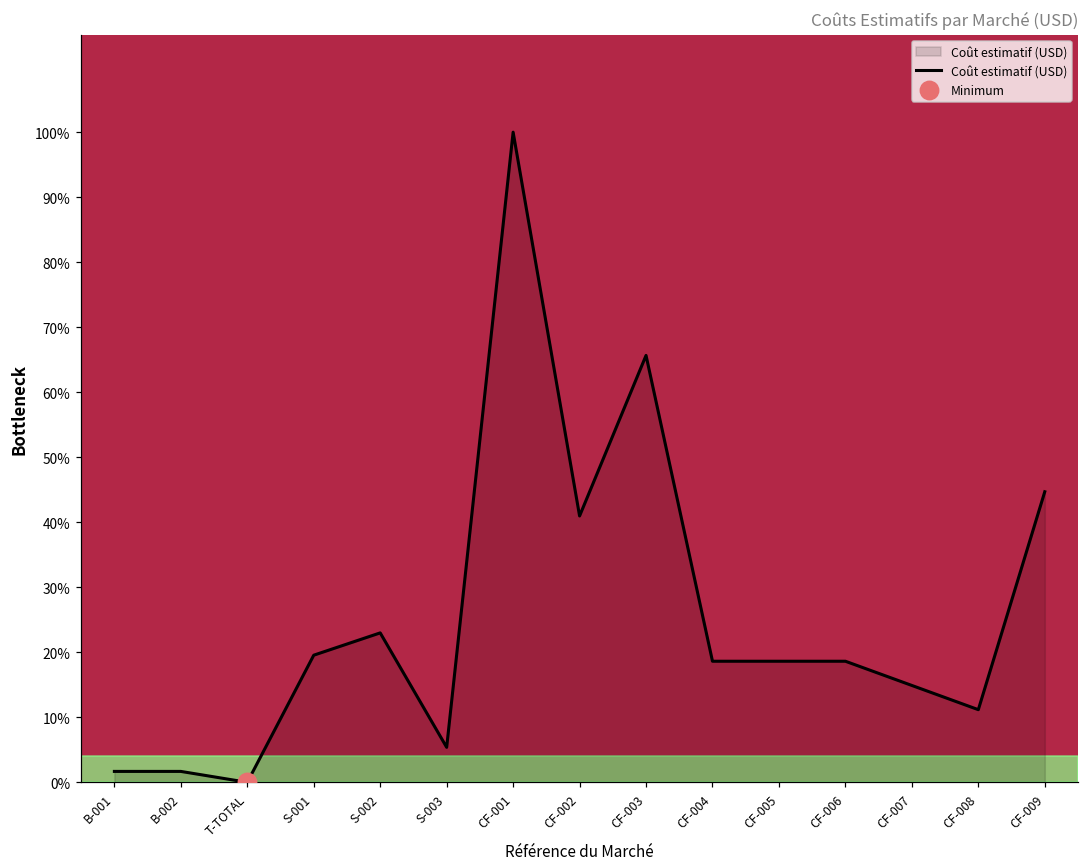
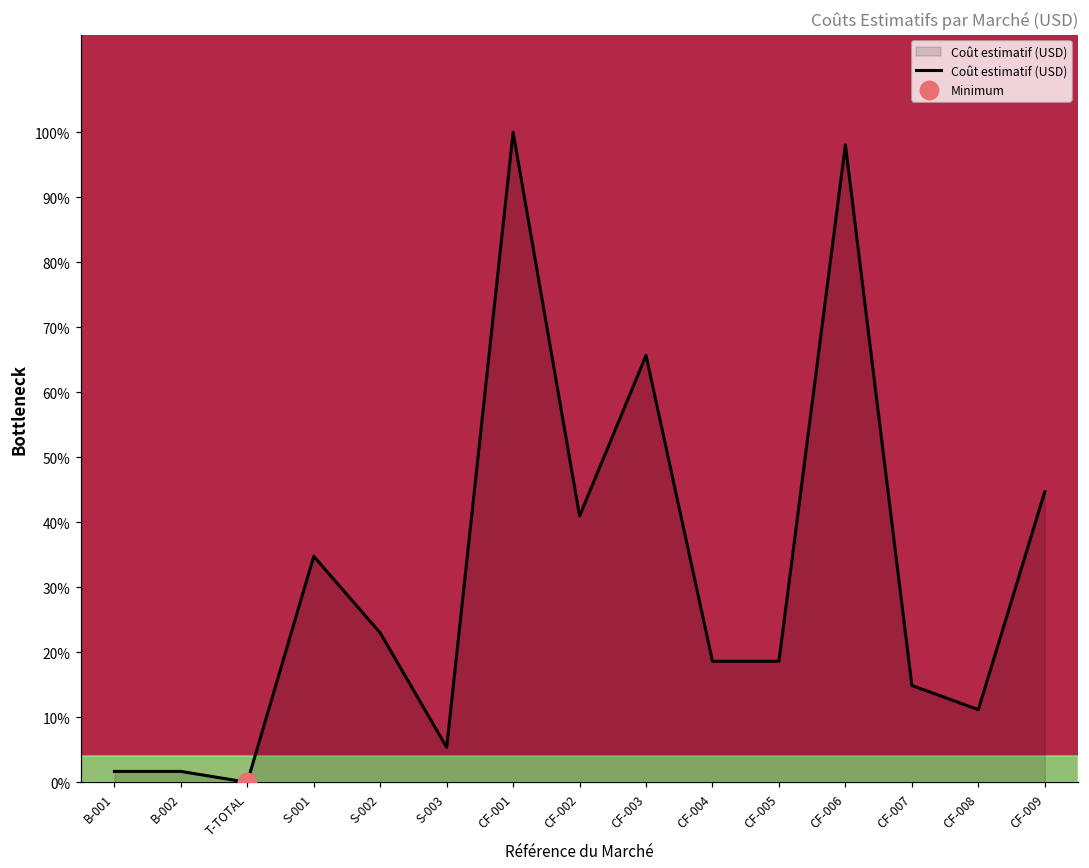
  {
    "Coût estimatif (USD)": {
-     "S-001": "20%",
+     "S-001": "35%",
      "S-002": "23%",
      "S-003": "5%",
      "CF-001": "100%",
      "CF-002": "41%",
      "CF-003": "66%",
      "CF-004": "19%",
      "CF-005": "19%",
-     "CF-006": "19%",
+     "CF-006": "98%",
      "CF-007": "15%",
      "CF-008": "11%",
      "CF-009": "45%"
    }
  }
